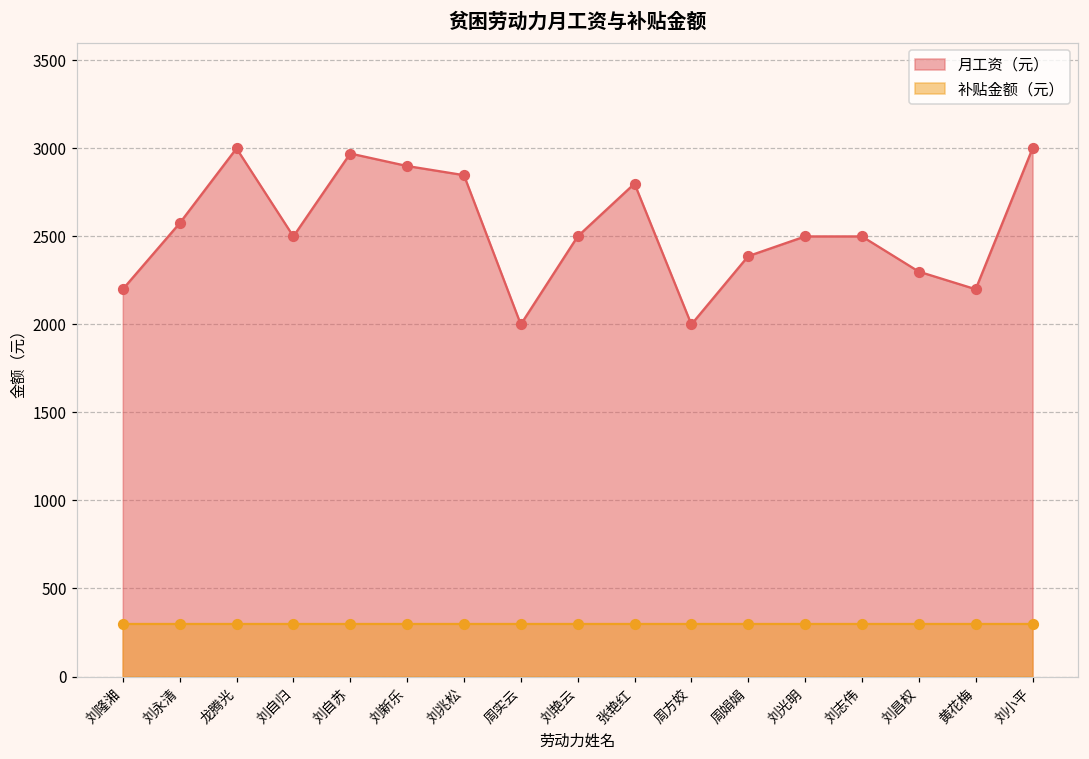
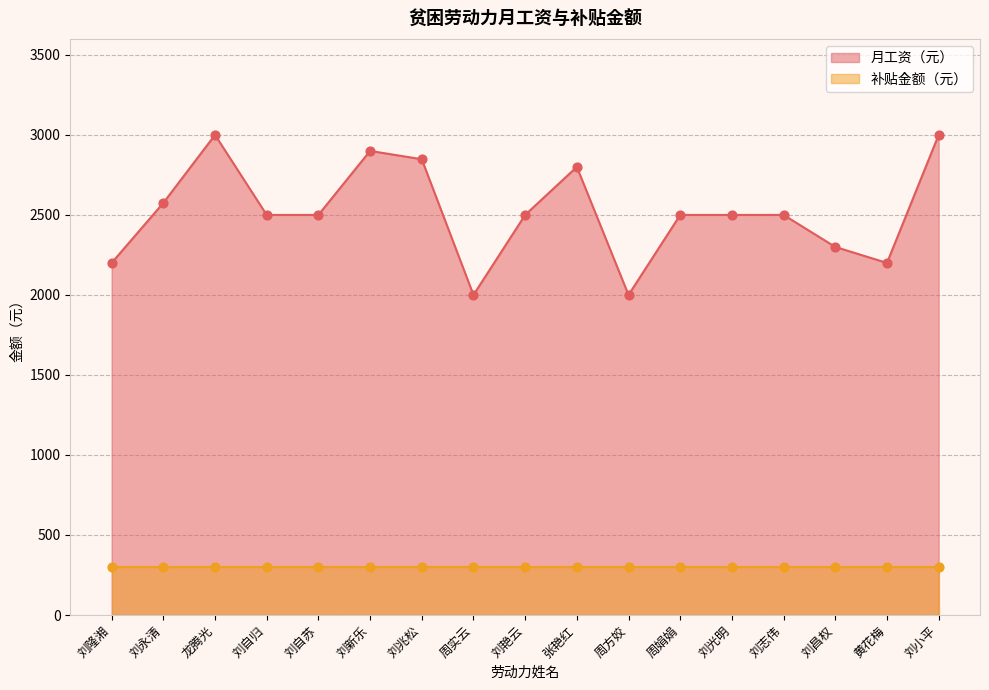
  {
    "月工资（元）": {
      "刘隆湘": 2200,
      "刘永清": 2580,
      "龙腾光": 3000,
      "刘自归": 2500,
-     "刘自苏": 2970,
+     "刘自苏": 2500,
      "刘新乐": 2900,
      "刘兆松": 2850,
      "周实云": 2000,
      "刘艳云": 2500,
      "张艳红": 2800,
      "周方姣": 2000,
-     "周娟娟": 2390,
+     "周娟娟": 2500,
      "刘光明": 2500,
      "刘志伟": 2500,
      "刘昌权": 2300,
      "黄花梅": 2200,
      "刘小平": 3000
    },
    "补贴金额（元）": {
      "刘隆湘": 300,
      "刘永清": 300,
      "龙腾光": 300,
      "刘自归": 300,
      "刘自苏": 300,
      "刘新乐": 300,
      "刘兆松": 300,
      "周实云": 300,
      "刘艳云": 300,
      "张艳红": 300,
      "周方姣": 300,
      "周娟娟": 300,
      "刘光明": 300,
      "刘志伟": 300,
      "刘昌权": 300,
      "黄花梅": 300,
      "刘小平": 300
    }
  }
